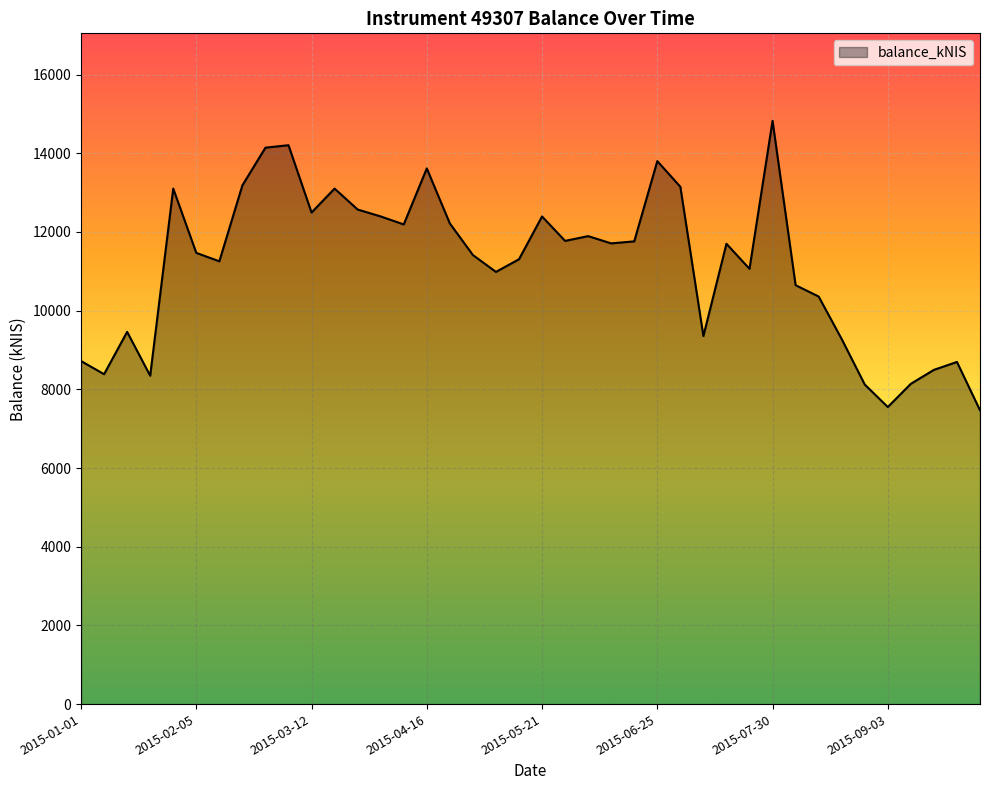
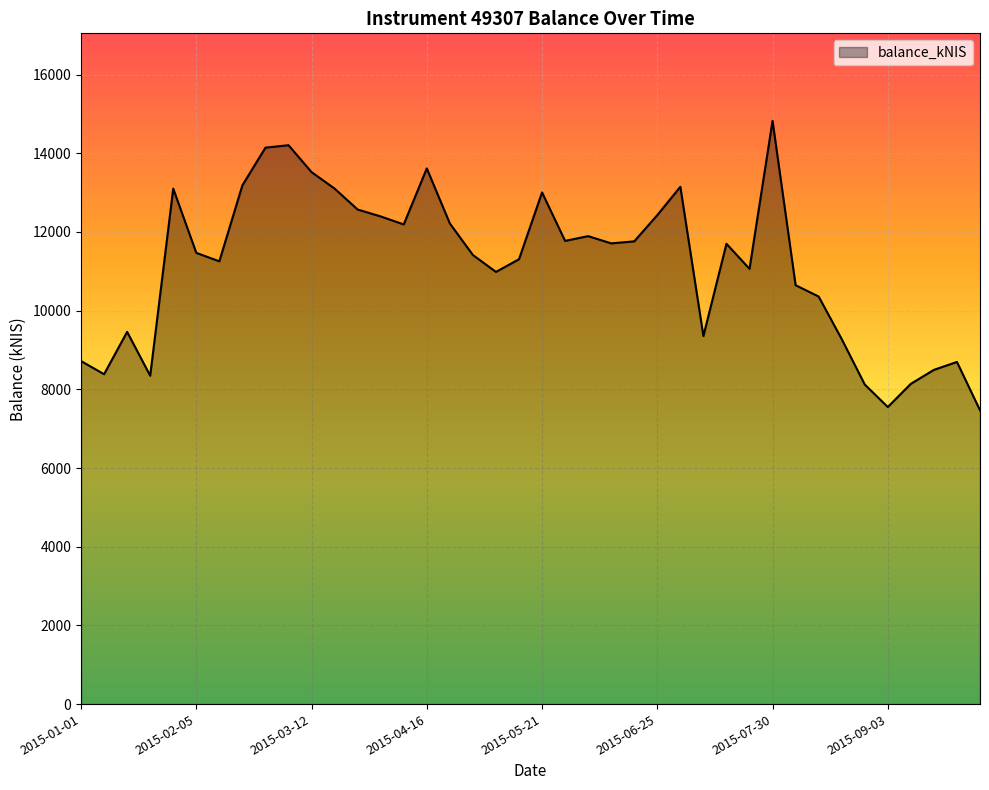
  {
    "2015-01-01": 8700,
    "2015-02-05": 11500,
-   "2015-03-12": 12500,
+   "2015-03-12": 13500,
    "2015-04-16": 13600,
-   "2015-05-21": 12400,
-   "2015-06-25": 13800,
+   "2015-05-21": 13000,
+   "2015-06-25": 12400,
    "2015-07-30": 14800,
    "2015-09-03": 7500
  }
